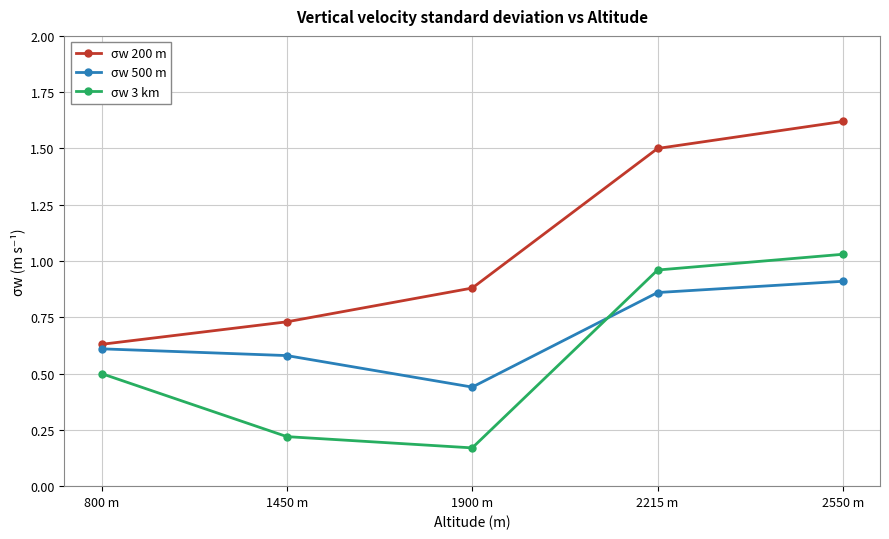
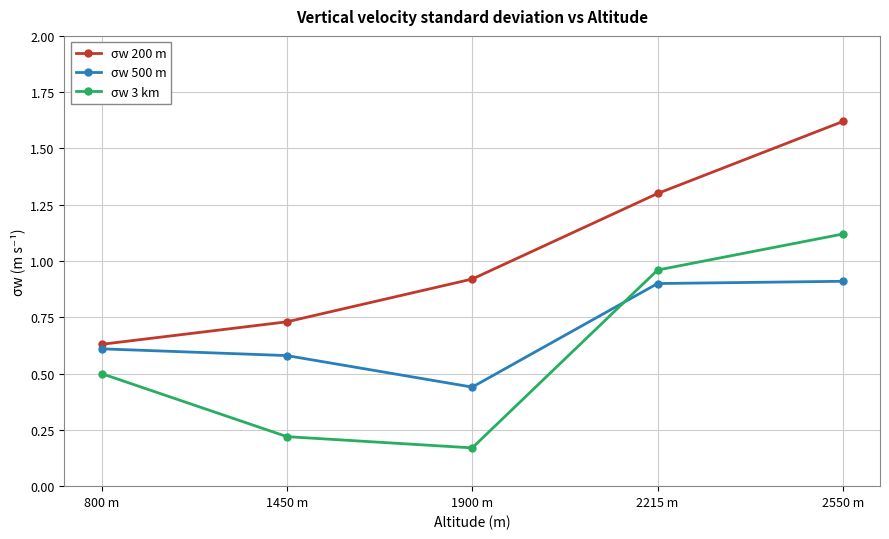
  {
    "σw 200 m": {
      "800 m": 0.63,
      "1450 m": 0.73,
-     "1900 m": 0.88,
-     "2215 m": 1.5,
+     "1900 m": 0.92,
+     "2215 m": 1.3,
      "2550 m": 1.62
    },
    "σw 500 m": {
      "800 m": 0.61,
      "1450 m": 0.58,
      "1900 m": 0.44,
-     "2215 m": 0.86,
+     "2215 m": 0.90,
      "2550 m": 0.91
    },
    "σw 3 km": {
      "800 m": 0.50,
      "1450 m": 0.22,
      "1900 m": 0.17,
      "2215 m": 0.96,
-     "2550 m": 1.03
+     "2550 m": 1.12
    }
  }
